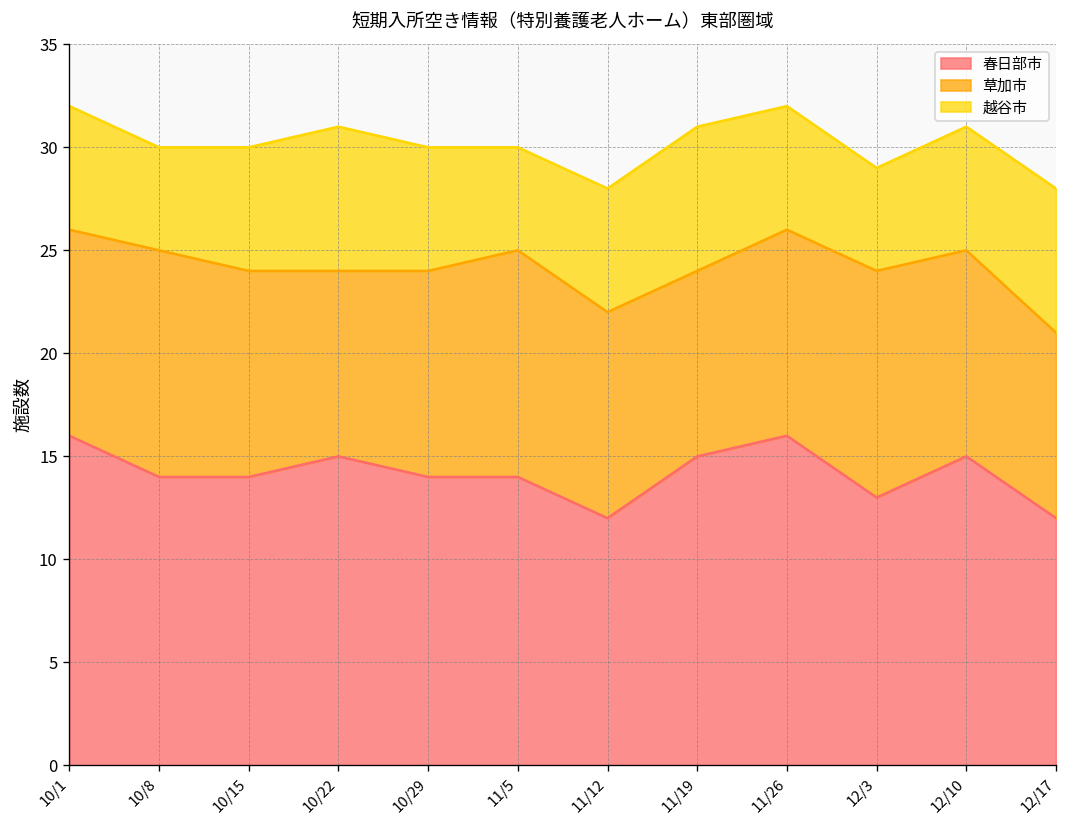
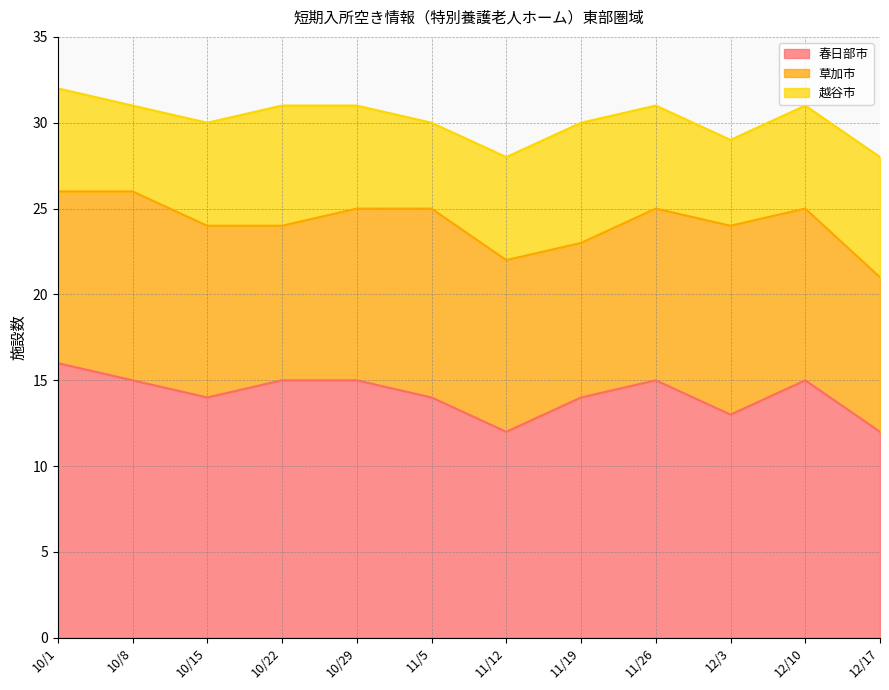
  {
    "春日部市": {
      "10/1": 16,
-     "10/8": 14,
+     "10/8": 15,
      "10/15": 14,
      "10/22": 15,
-     "10/29": 14,
+     "10/29": 15,
      "11/5": 14,
      "11/12": 12,
-     "11/19": 15,
-     "11/26": 16,
+     "11/19": 14,
+     "11/26": 15,
      "12/3": 13,
      "12/10": 15,
      "12/17": 12
    }
  }
